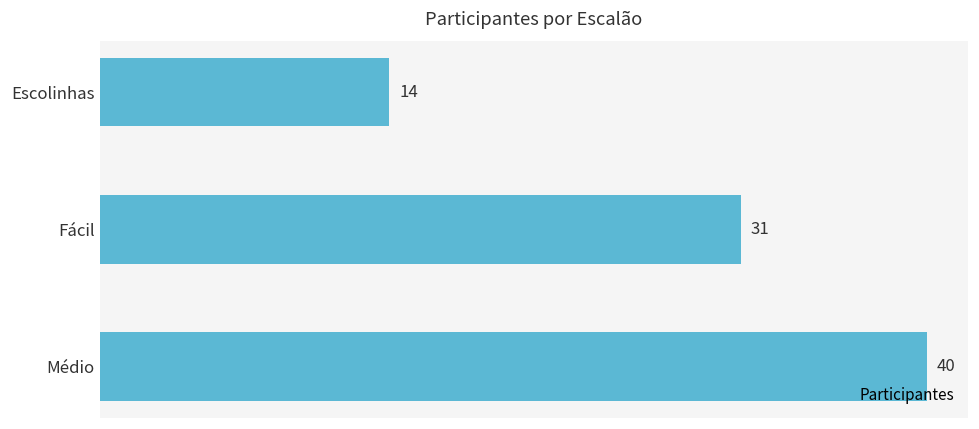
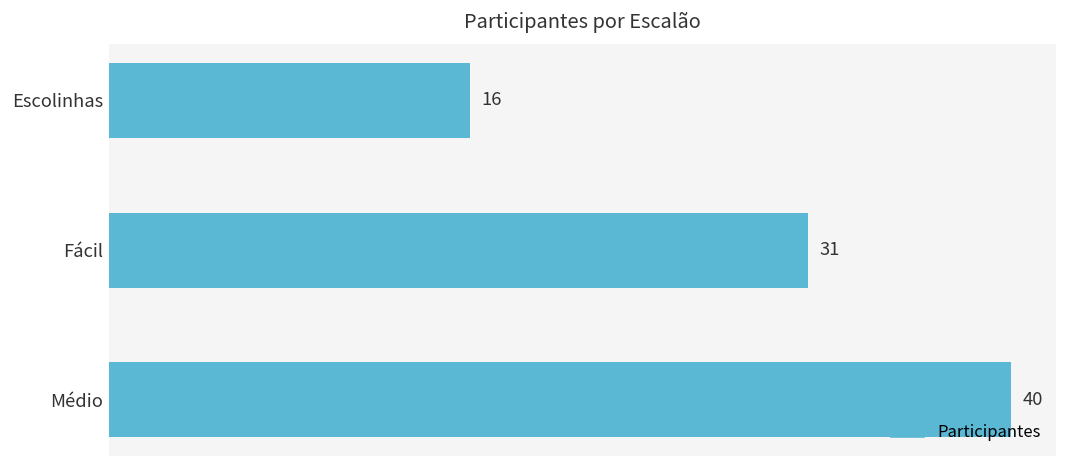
  {
-   "Escolinhas": 14,
+   "Escolinhas": 16,
    "Fácil": 31,
    "Médio": 40
  }
